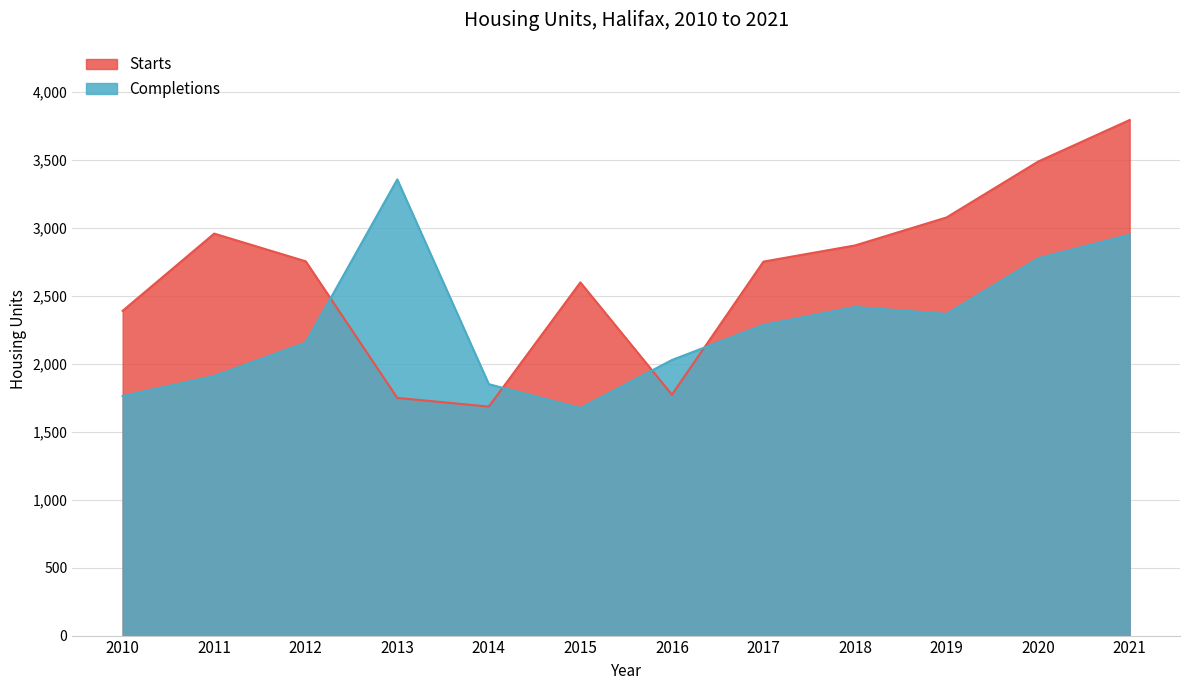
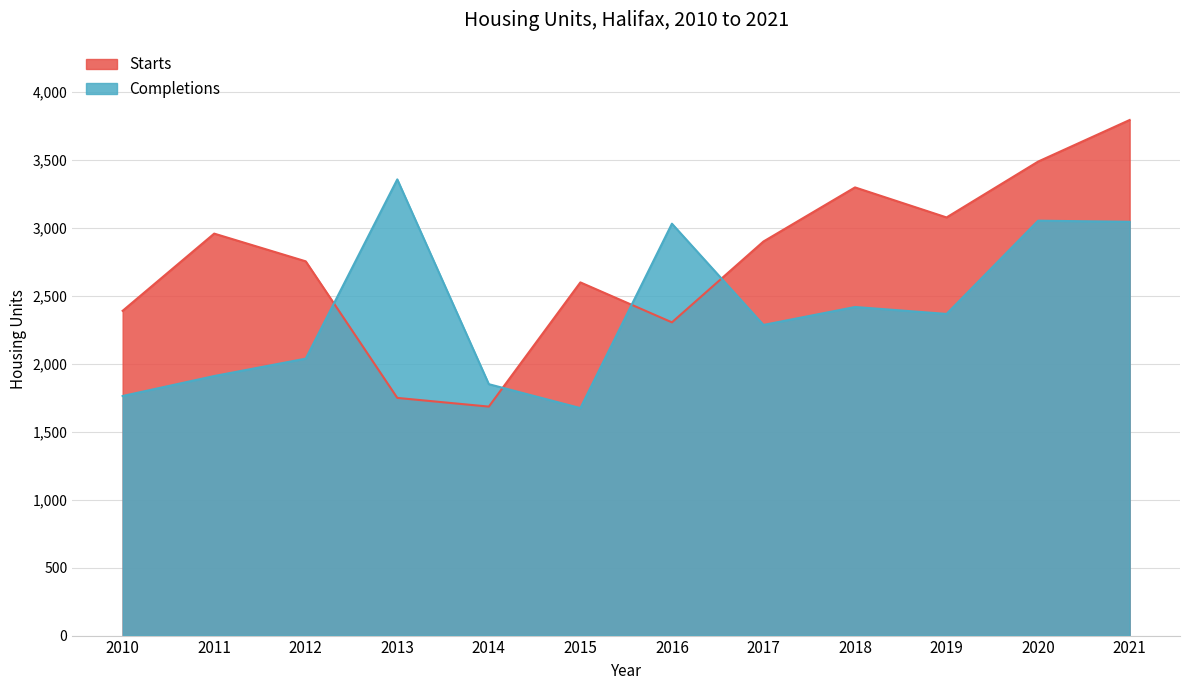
  {
    "Starts": {
      "2010": "2,390",
      "2011": "2,960",
      "2012": "2,750",
      "2013": "1,750",
      "2014": "1,690",
      "2015": "2,600",
-     "2016": "1,770",
-     "2017": "2,750",
-     "2018": "2,870",
+     "2016": "2,310",
+     "2017": "2,900",
+     "2018": "3,300",
      "2019": "3,080",
      "2020": "3,490",
      "2021": "3,790"
    },
    "Completions": {
      "2010": "1,760",
      "2011": "1,910",
-     "2012": "2,160",
+     "2012": "2,040",
      "2013": "3,360",
      "2014": "1,850",
      "2015": "1,670",
-     "2016": "2,030",
+     "2016": "3,030",
      "2017": "2,290",
      "2018": "2,420",
      "2019": "2,370",
-     "2020": "2,780",
-     "2021": "2,950"
+     "2020": "3,050",
+     "2021": "3,050"
    }
  }
